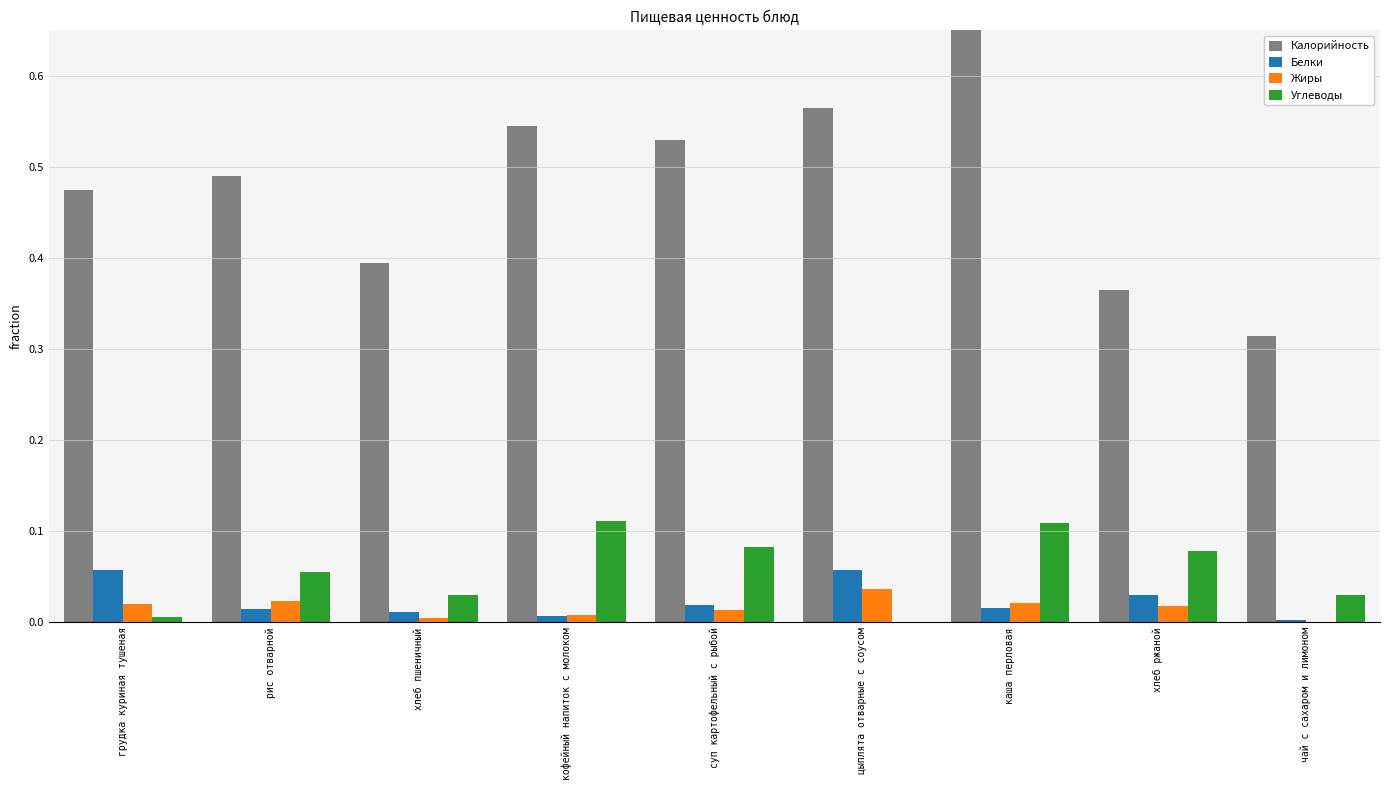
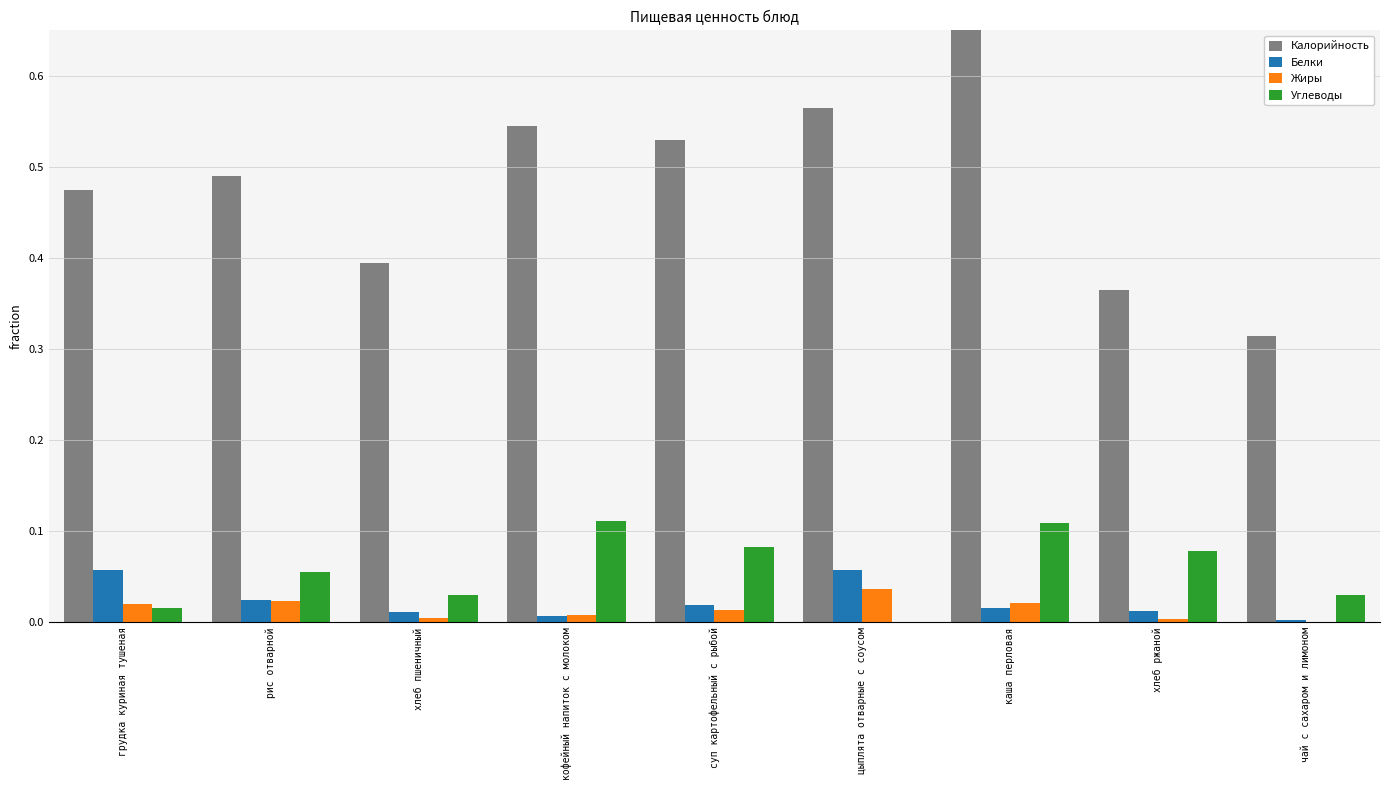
  {
    "Калорийность": {
      "грудка куриная тушеная": 0.48,
      "рис отварной": 0.49,
      "хлеб пшеничный": 0.40,
      "кофейный напиток с молоком": 0.55,
      "суп картофельный с рыбой": 0.53,
      "цыплята отварные с соусом": 0.57,
      "хлеб ржаной": 0.37,
      "чай с сахаром и лимоном": 0.32
    },
    "Белки": {
      "грудка куриная тушеная": 0.06,
-     "рис отварной": 0.01,
+     "рис отварной": 0.02,
      "хлеб пшеничный": 0.01,
      "кофейный напиток с молоком": 0.01,
      "суп картофельный с рыбой": 0.02,
      "цыплята отварные с соусом": 0.06,
      "каша перловая": 0.02,
-     "хлеб ржаной": 0.03
+     "хлеб ржаной": 0.01
    },
    "Жиры": {
      "грудка куриная тушеная": 0.02,
      "рис отварной": 0.02,
      "хлеб пшеничный": 0.00,
      "кофейный напиток с молоком": 0.01,
      "суп картофельный с рыбой": 0.01,
      "цыплята отварные с соусом": 0.04,
      "каша перловая": 0.02,
-     "хлеб ржаной": 0.02,
+     "хлеб ржаной": 0.00,
      "чай с сахаром и лимоном": 0.00
    },
    "Углеводы": {
-     "грудка куриная тушеная": 0.01,
+     "грудка куриная тушеная": 0.02,
      "рис отварной": 0.06,
      "хлеб пшеничный": 0.03,
      "кофейный напиток с молоком": 0.11,
      "суп картофельный с рыбой": 0.08,
      "цыплята отварные с соусом": 0.00,
      "каша перловая": 0.11,
      "хлеб ржаной": 0.08,
      "чай с сахаром и лимоном": 0.03
    }
  }
